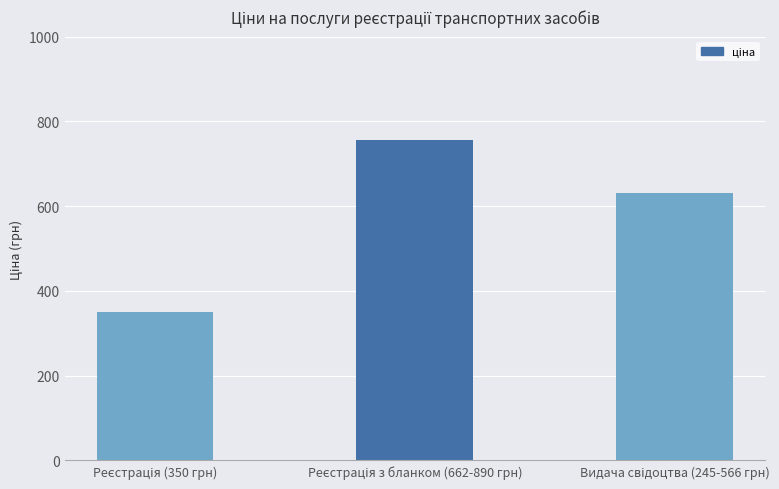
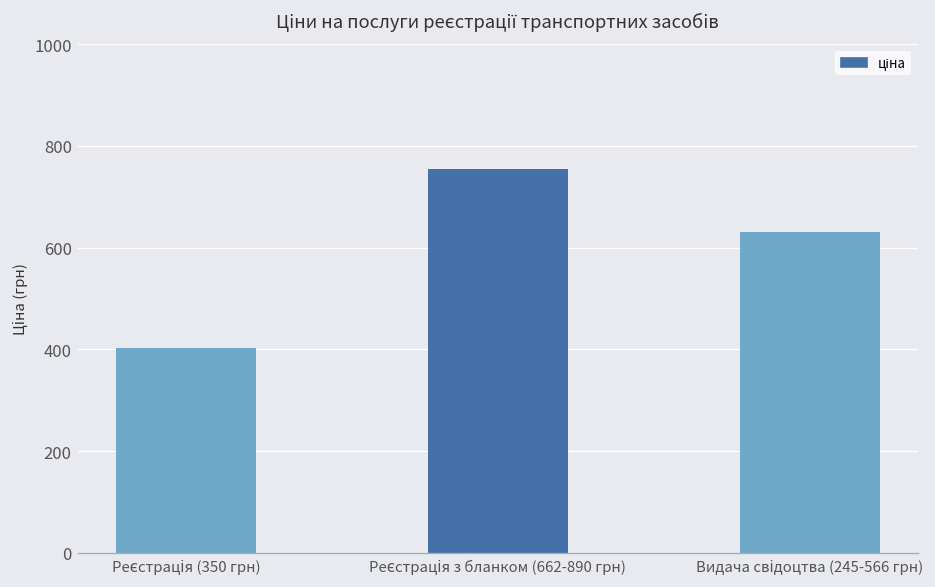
  {
-   "Реєстрація (350 грн)": 350,
+   "Реєстрація (350 грн)": 400,
    "Реєстрація з бланком (662-890 грн)": 760,
    "Видача свідоцтва (245-566 грн)": 630
  }
